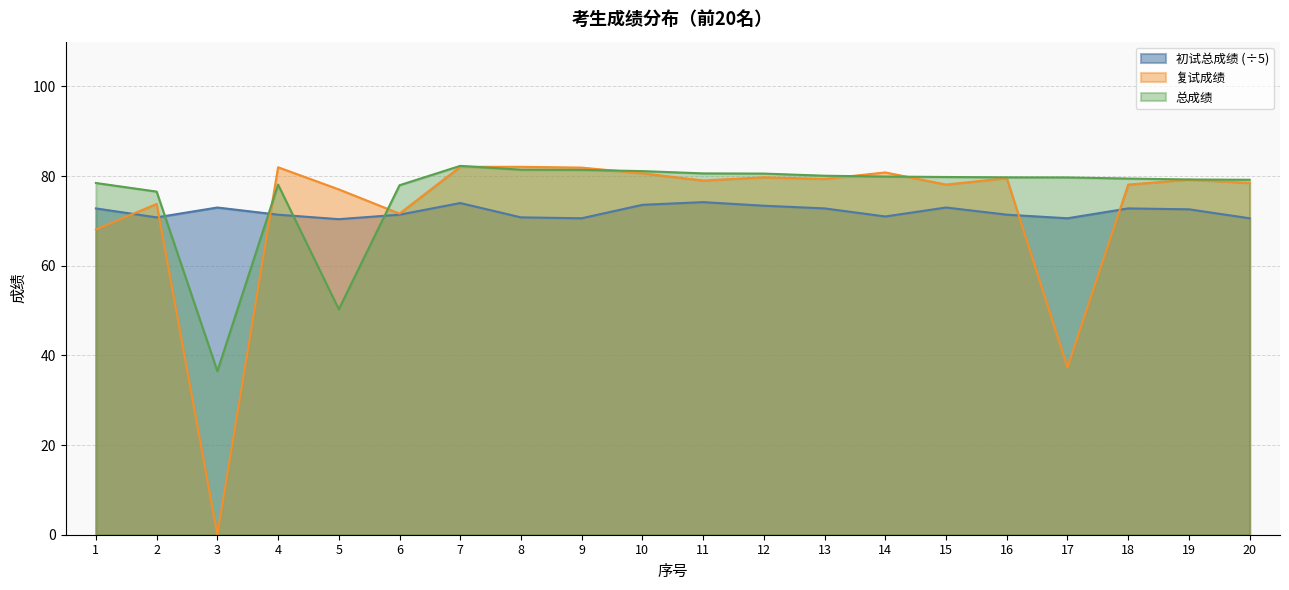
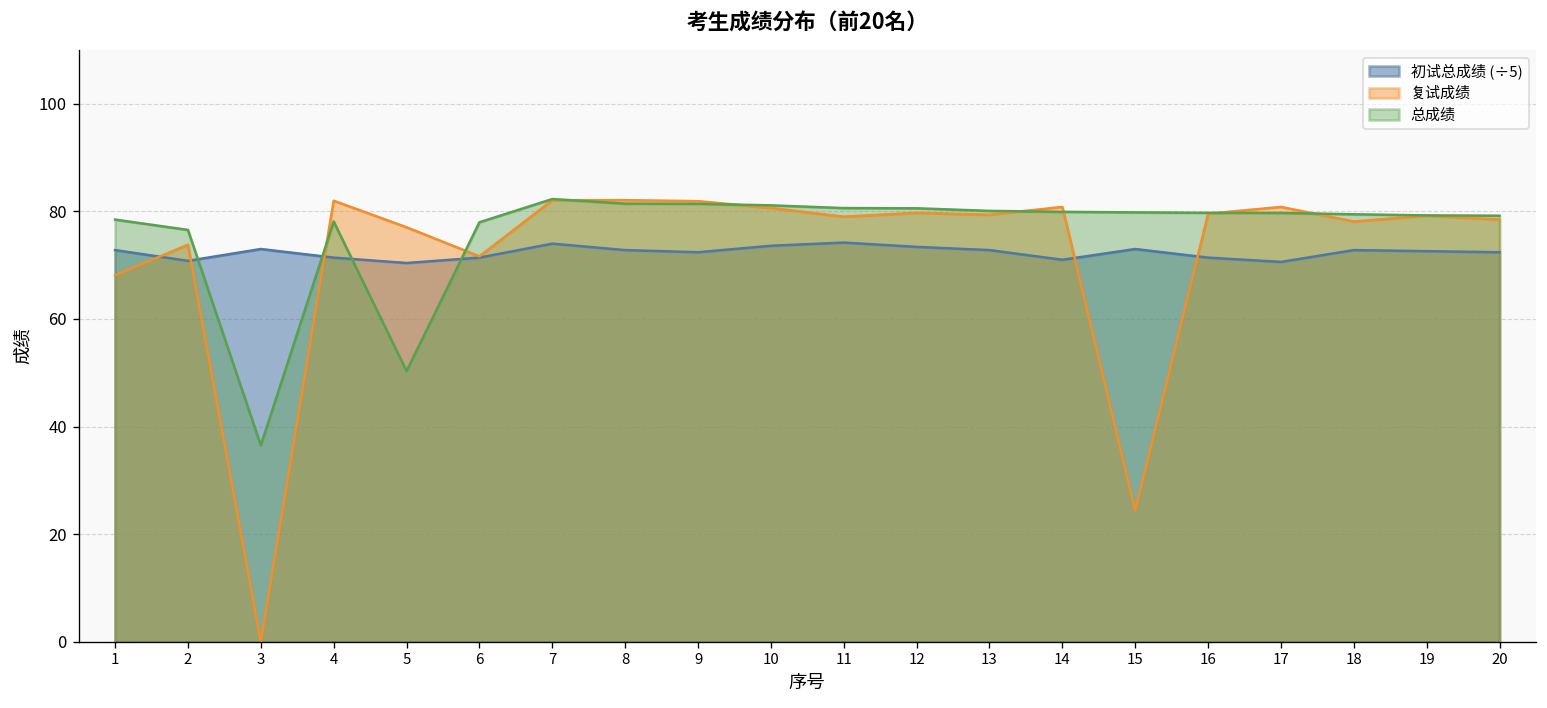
  {
    "初试总成绩 (÷5)": {
      "1": 73,
      "2": 71,
      "3": 73,
      "4": 71,
      "5": 70,
      "7": 74,
-     "8": 71,
-     "9": 71,
+     "8": 73,
+     "9": 72,
      "10": 74,
      "11": 74,
      "12": 73,
      "13": 73,
      "14": 71,
      "15": 73,
      "16": 71,
      "17": 71,
      "18": 73,
      "19": 73,
-     "20": 71
+     "20": 72
    },
    "复试成绩": {
      "1": 68,
      "2": 74,
      "3": 0,
      "4": 82,
      "5": 77,
      "8": 82,
      "11": 79,
      "12": 80,
      "13": 79,
      "14": 81,
-     "15": 78,
-     "17": 37,
+     "15": 24,
+     "17": 81,
      "18": 78,
      "20": 78
    },
    "总成绩": {
      "1": 78,
      "2": 77,
      "3": 37,
      "4": 78,
      "5": 50,
      "6": 78,
      "8": 81,
      "11": 81,
      "12": 81,
      "13": 80,
      "14": 80,
      "15": 80,
      "17": 80,
      "18": 79,
      "20": 79
    }
  }
